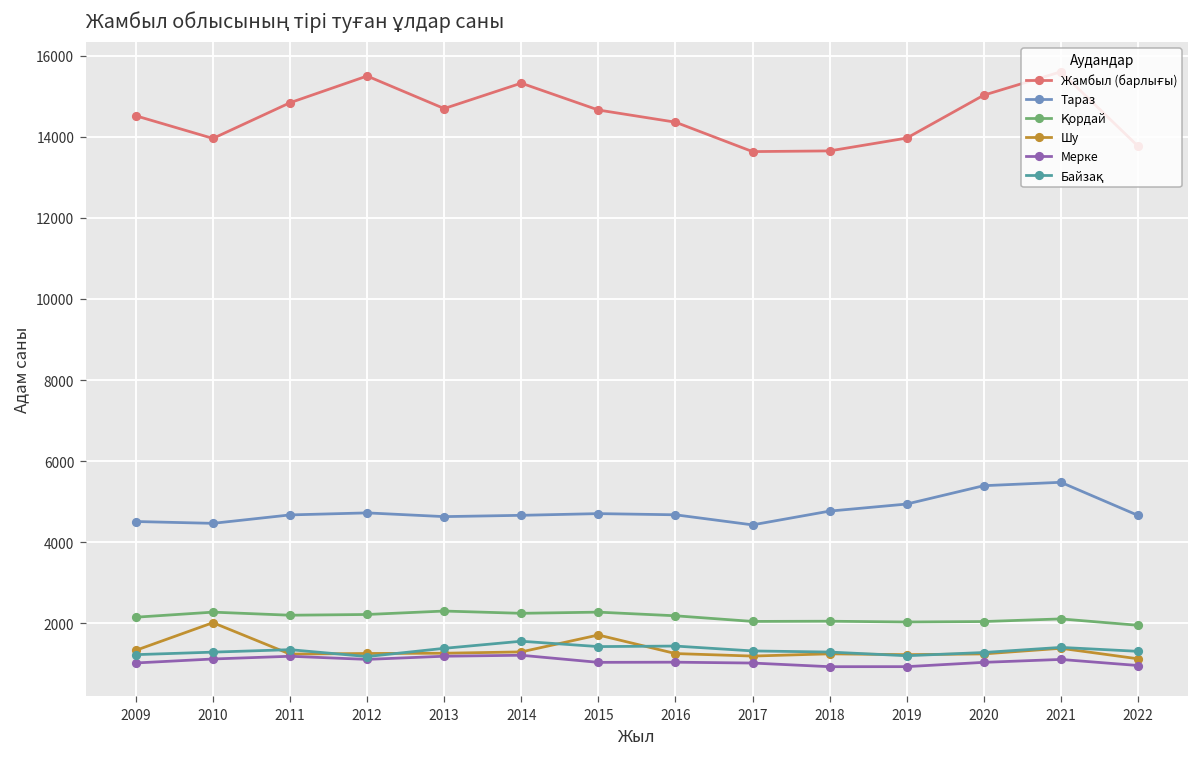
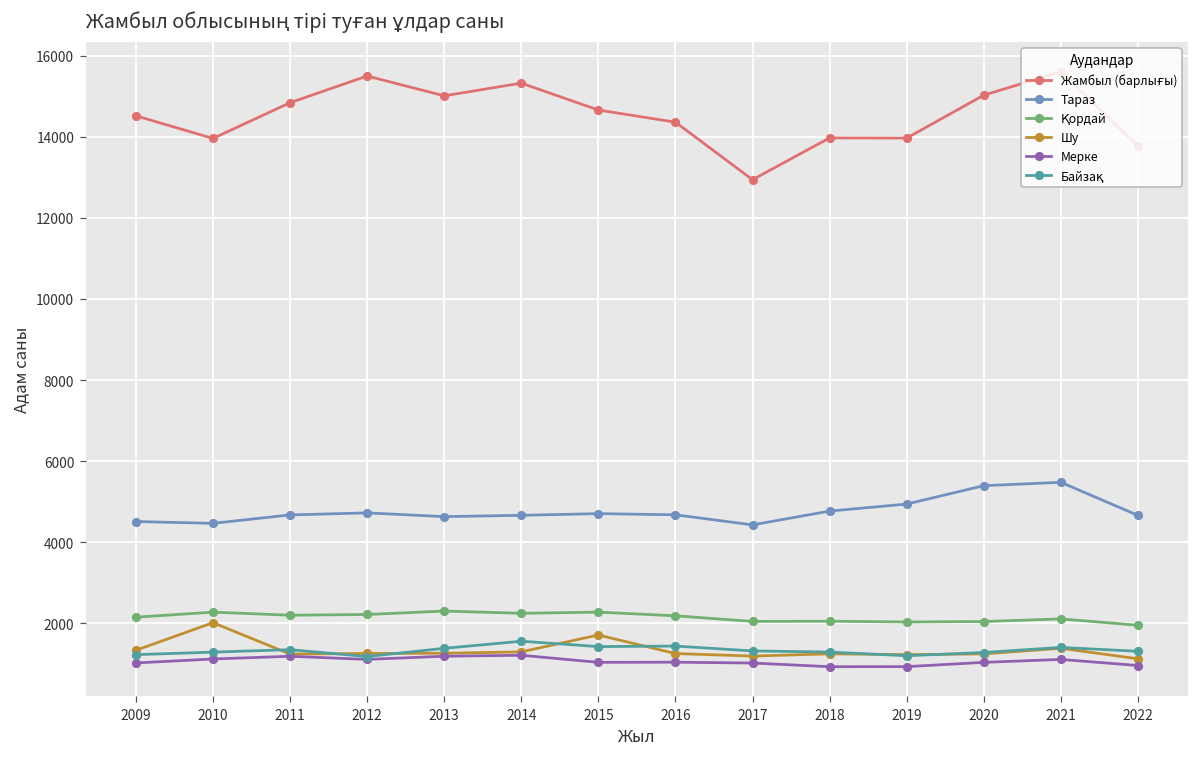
  {
    "Жамбыл (барлығы)": {
      "2009": 14500,
      "2010": 14000,
      "2011": 14800,
      "2012": 15500,
-     "2013": 14700,
+     "2013": 15000,
      "2014": 15300,
      "2015": 14700,
      "2016": 14400,
-     "2017": 13600,
-     "2018": 13700,
+     "2017": 12900,
+     "2018": 14000,
      "2019": 14000,
      "2020": 15000
    },
    "Шу": {
      "2009": 1300,
      "2010": 2000,
      "2012": 1300,
      "2013": 1300,
      "2014": 1300,
      "2015": 1700,
      "2016": 1300,
      "2017": 1200,
      "2022": 1100
    }
  }
